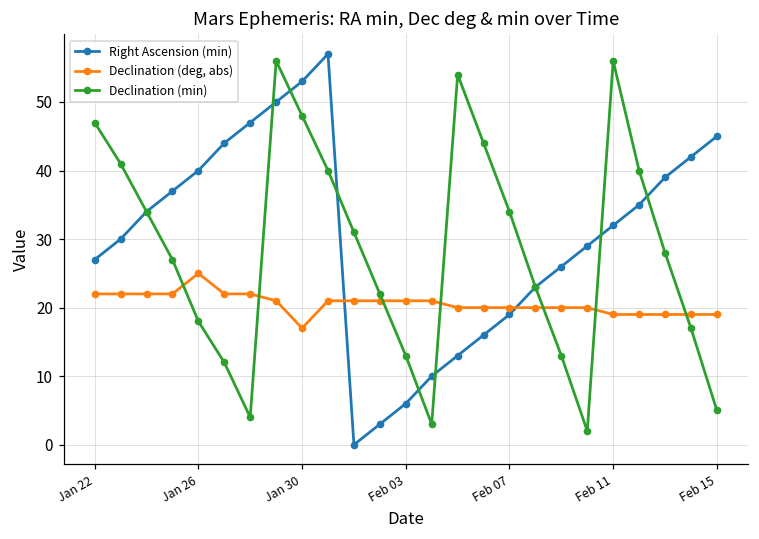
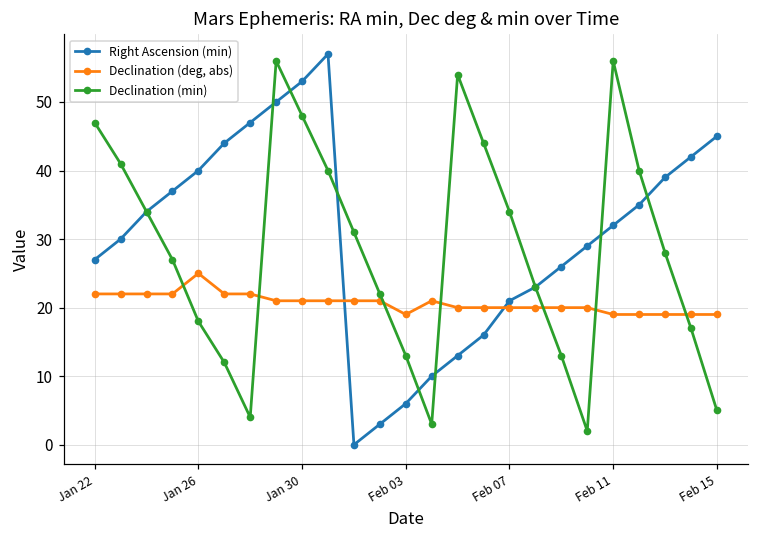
  {
    "Right Ascension (min)": {
      "Jan 22": 27,
      "Jan 26": 40,
      "Jan 30": 53,
      "Feb 03": 6,
-     "Feb 07": 19,
+     "Feb 07": 21,
      "Feb 11": 32,
      "Feb 15": 45
    },
    "Declination (deg, abs)": {
      "Jan 22": 22,
      "Jan 26": 25,
-     "Jan 30": 17,
-     "Feb 03": 21,
+     "Jan 30": 21,
+     "Feb 03": 19,
      "Feb 07": 20,
      "Feb 11": 19,
      "Feb 15": 19
    },
    "Declination (min)": {
      "Jan 22": 47,
      "Jan 26": 18,
      "Jan 30": 48,
      "Feb 03": 13,
      "Feb 07": 34,
      "Feb 11": 56,
      "Feb 15": 5
    }
  }
